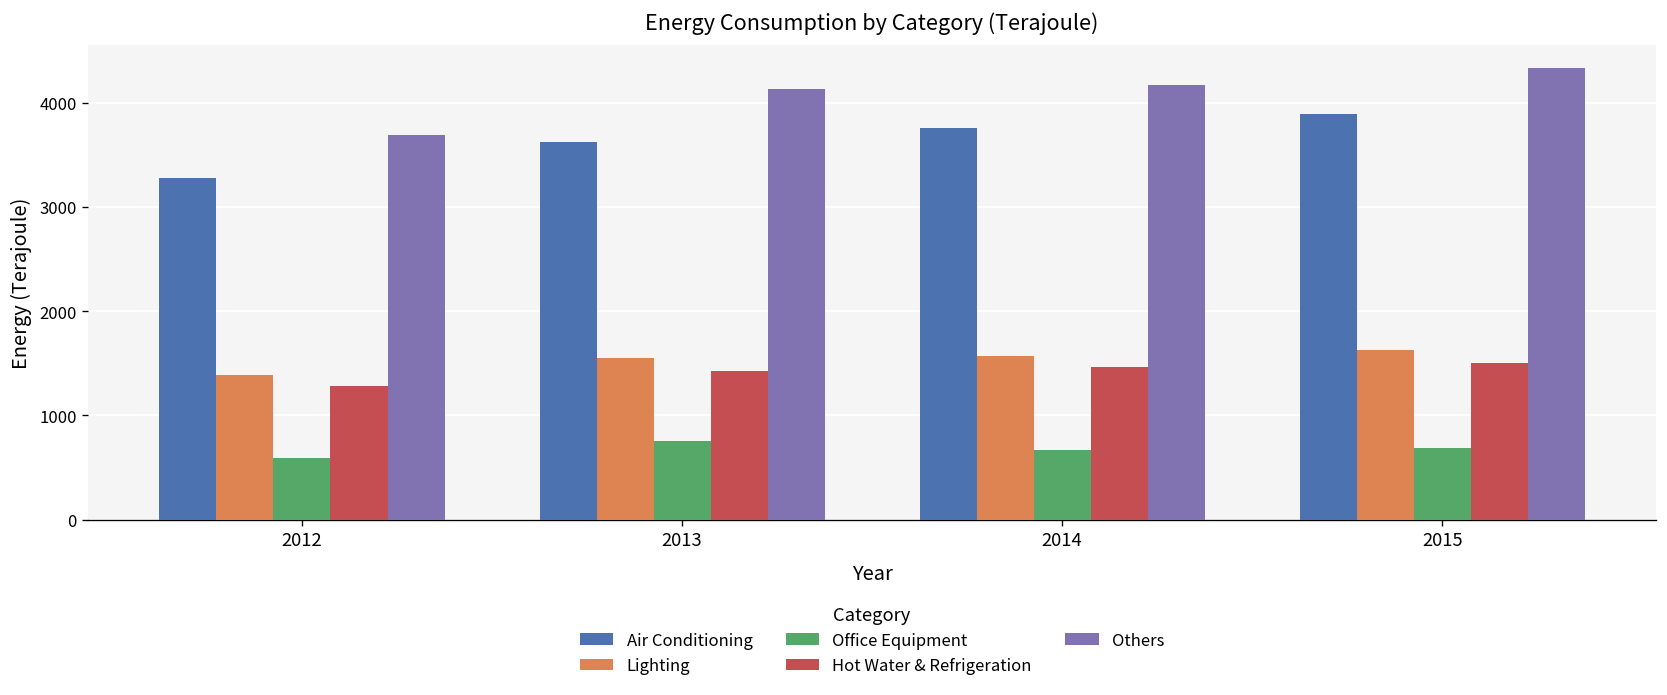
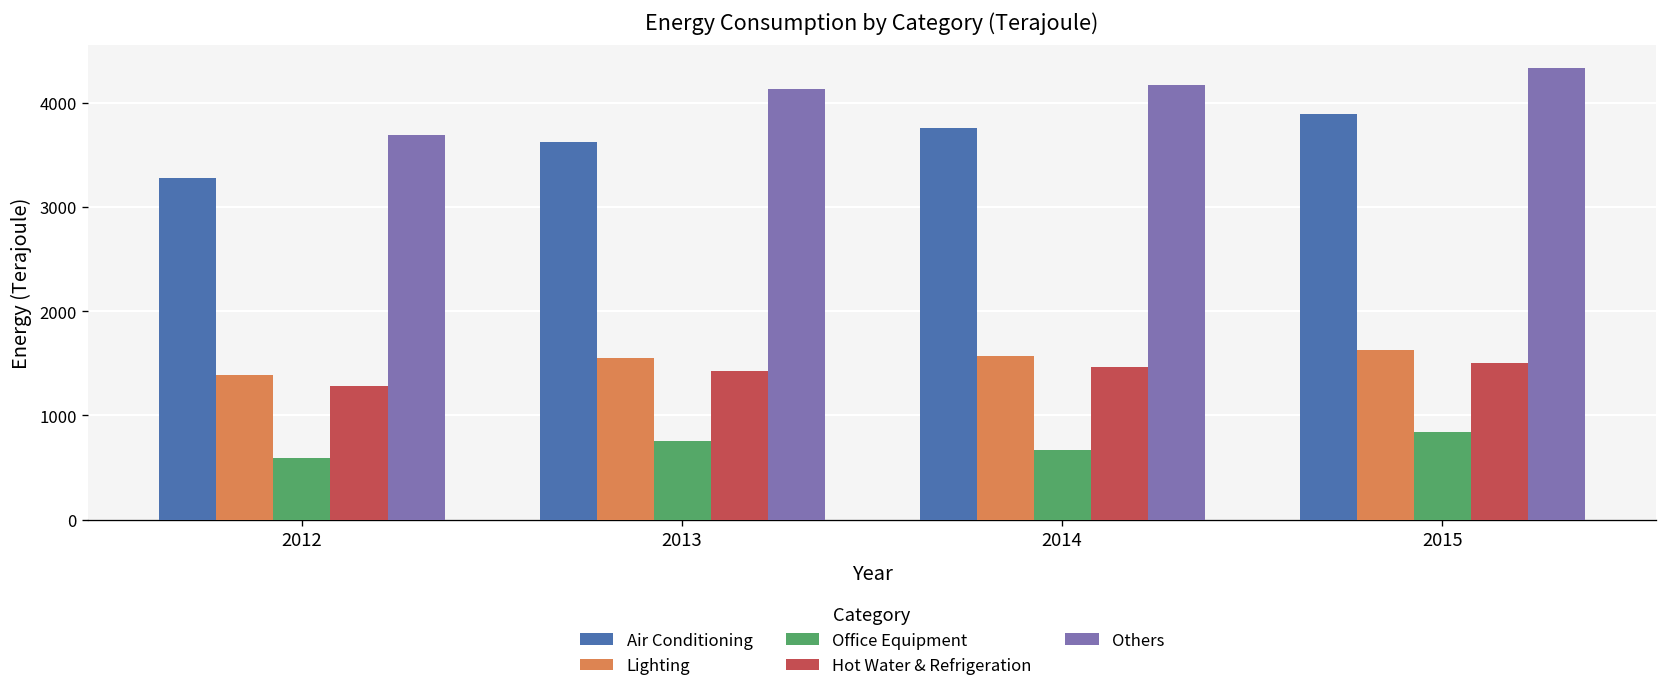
  {
    "Office Equipment": {
      "2012": 600,
      "2013": 800,
      "2014": 700,
-     "2015": 700
+     "2015": 800
    }
  }
